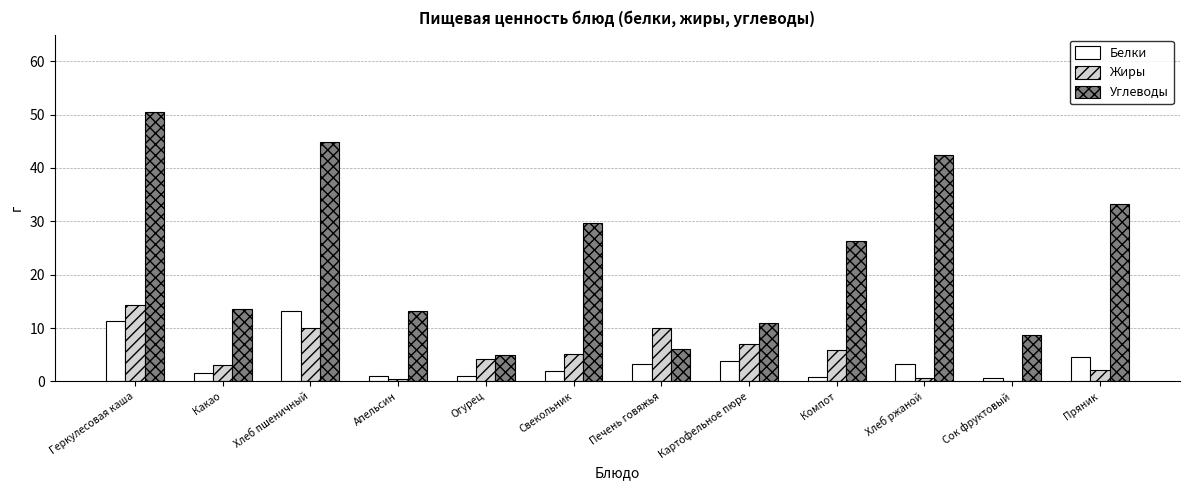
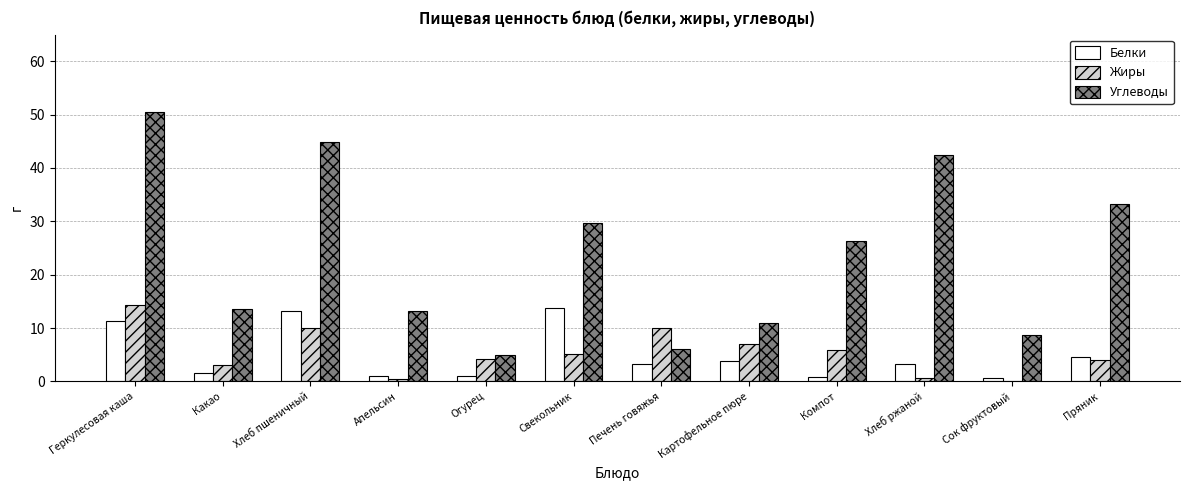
  {
    "Белки": {
      "Геркулесовая каша": 11,
      "Какао": 2,
      "Хлеб пшеничный": 13,
      "Апельсин": 1,
      "Огурец": 1,
-     "Свекольник": 2,
+     "Свекольник": 14,
      "Печень говяжья": 3,
      "Картофельное пюре": 4,
      "Компот": 1,
      "Хлеб ржаной": 3,
      "Сок фруктовый": 1,
      "Пряник": 5
    },
    "Жиры": {
      "Геркулесовая каша": 14,
      "Какао": 3,
      "Хлеб пшеничный": 10,
      "Апельсин": 1,
      "Огурец": 4,
      "Свекольник": 5,
      "Печень говяжья": 10,
      "Картофельное пюре": 7,
      "Компот": 6,
      "Хлеб ржаной": 1,
      "Сок фруктовый": 0,
-     "Пряник": 2
+     "Пряник": 4
    },
    "Углеводы": {
      "Геркулесовая каша": 50,
      "Какао": 14,
      "Хлеб пшеничный": 45,
      "Апельсин": 13,
      "Огурец": 5,
      "Свекольник": 30,
      "Печень говяжья": 6,
      "Картофельное пюре": 11,
      "Компот": 26,
      "Хлеб ржаной": 42,
      "Сок фруктовый": 9,
      "Пряник": 33
    }
  }
